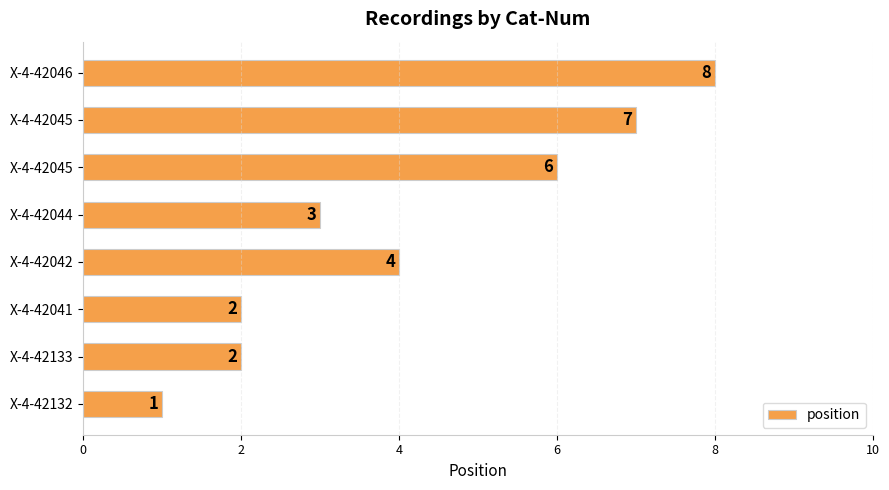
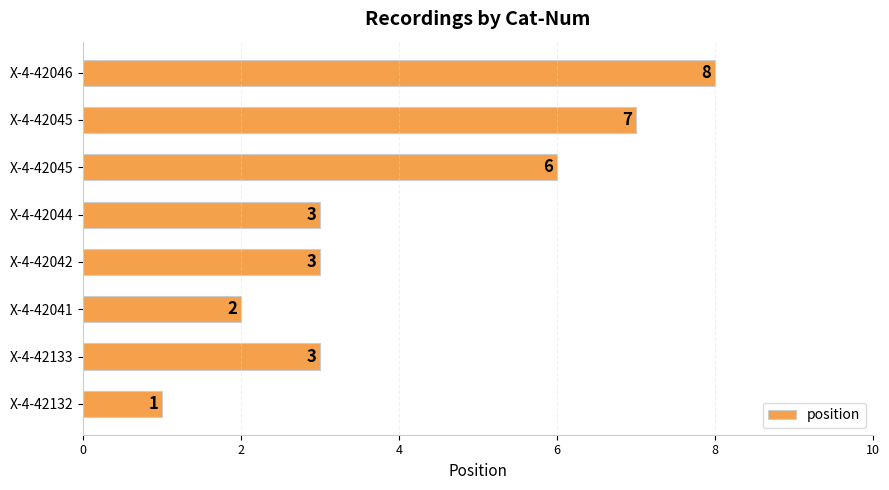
  {
    "X-4-42046": 8,
    "X-4-42044": 3,
-   "X-4-42042": 4,
+   "X-4-42042": 3,
    "X-4-42041": 2,
-   "X-4-42133": 2,
+   "X-4-42133": 3,
    "X-4-42132": 1
  }
